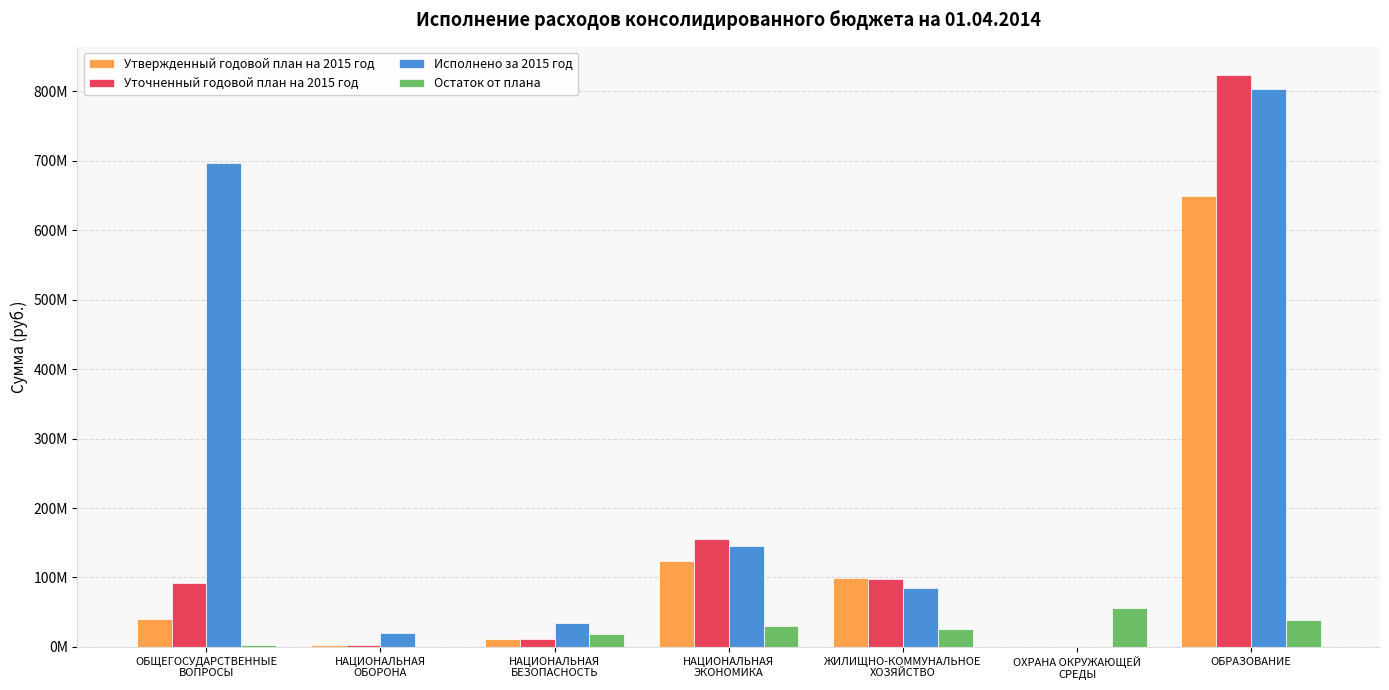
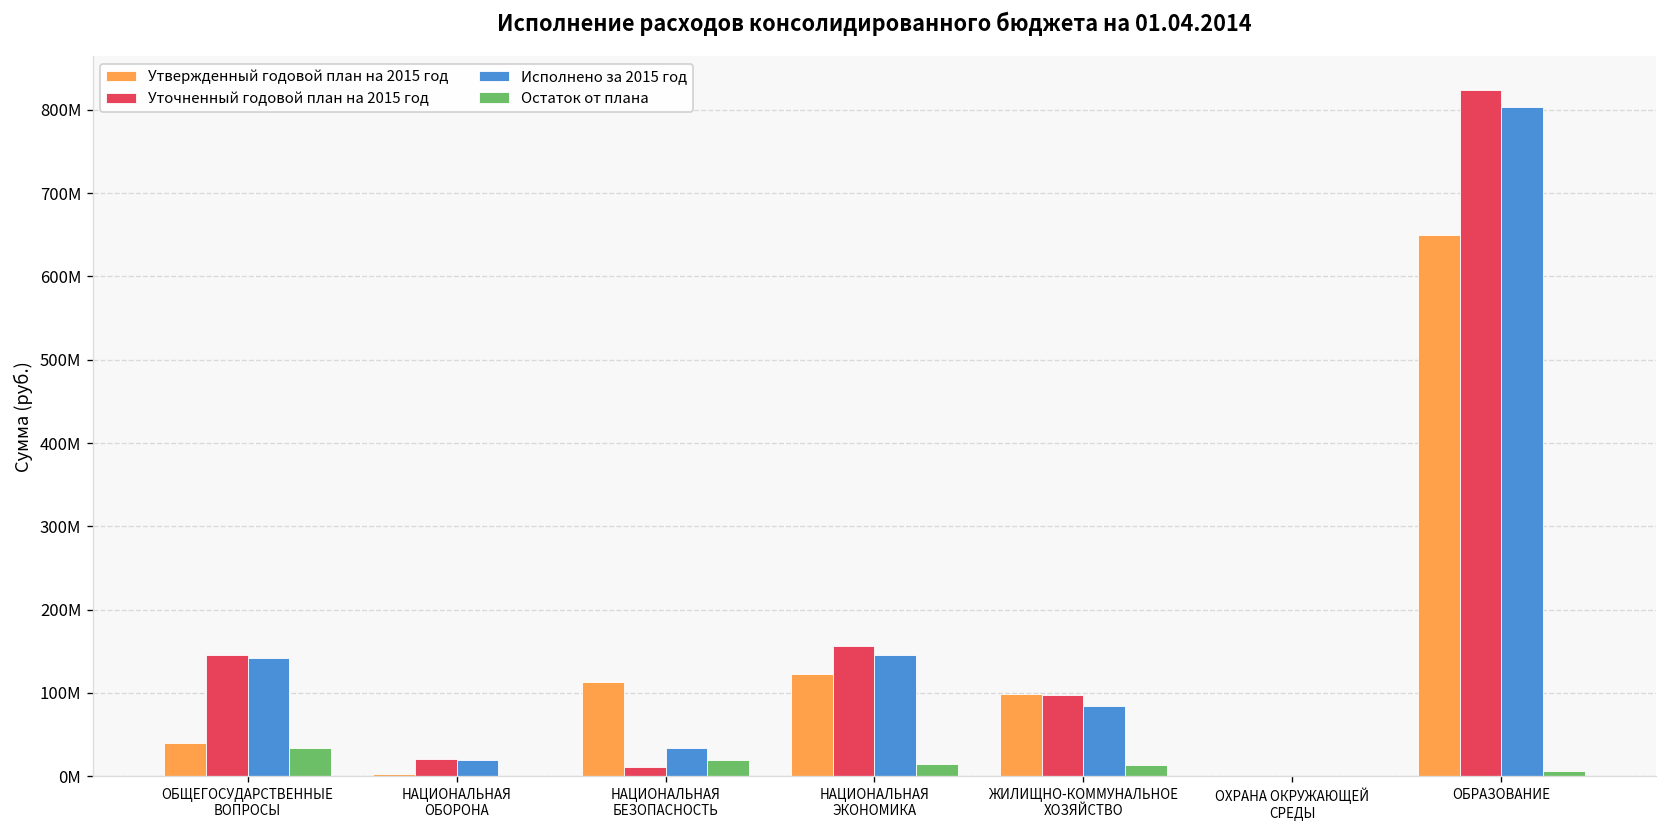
  {
    "Утвержденный годовой план на 2015 год": {
      "ОБЩЕГОСУДАРСТВЕННЫЕ ВОПРОСЫ": "40М",
-     "НАЦИОНАЛЬНАЯ БЕЗОПАСНОСТЬ": "10М",
+     "НАЦИОНАЛЬНАЯ БЕЗОПАСНОСТЬ": "110М",
      "НАЦИОНАЛЬНАЯ ЭКОНОМИКА": "120М",
      "ЖИЛИЩНО-КОММУНАЛЬНОЕ ХОЗЯЙСТВО": "100М",
      "ОБРАЗОВАНИЕ": "650М"
    },
    "Уточненный годовой план на 2015 год": {
-     "ОБЩЕГОСУДАРСТВЕННЫЕ ВОПРОСЫ": "90М",
-     "НАЦИОНАЛЬНАЯ ОБОРОНА": "0М",
+     "ОБЩЕГОСУДАРСТВЕННЫЕ ВОПРОСЫ": "150М",
+     "НАЦИОНАЛЬНАЯ ОБОРОНА": "20М",
      "НАЦИОНАЛЬНАЯ БЕЗОПАСНОСТЬ": "10М",
      "НАЦИОНАЛЬНАЯ ЭКОНОМИКА": "160М",
      "ЖИЛИЩНО-КОММУНАЛЬНОЕ ХОЗЯЙСТВО": "100М",
      "ОБРАЗОВАНИЕ": "820М"
    },
    "Исполнено за 2015 год": {
-     "ОБЩЕГОСУДАРСТВЕННЫЕ ВОПРОСЫ": "700М",
+     "ОБЩЕГОСУДАРСТВЕННЫЕ ВОПРОСЫ": "140М",
      "НАЦИОНАЛЬНАЯ ОБОРОНА": "20М",
      "НАЦИОНАЛЬНАЯ БЕЗОПАСНОСТЬ": "30М",
      "НАЦИОНАЛЬНАЯ ЭКОНОМИКА": "140М",
      "ЖИЛИЩНО-КОММУНАЛЬНОЕ ХОЗЯЙСТВО": "80М",
      "ОБРАЗОВАНИЕ": "800М"
    },
    "Остаток от плана": {
-     "ОБЩЕГОСУДАРСТВЕННЫЕ ВОПРОСЫ": "0М",
+     "ОБЩЕГОСУДАРСТВЕННЫЕ ВОПРОСЫ": "30М",
      "НАЦИОНАЛЬНАЯ БЕЗОПАСНОСТЬ": "20М",
-     "НАЦИОНАЛЬНАЯ ЭКОНОМИКА": "30М",
-     "ЖИЛИЩНО-КОММУНАЛЬНОЕ ХОЗЯЙСТВО": "30М",
-     "ОХРАНА ОКРУЖАЮЩЕЙ СРЕДЫ": "60М",
-     "ОБРАЗОВАНИЕ": "40М"
+     "НАЦИОНАЛЬНАЯ ЭКОНОМИКА": "10М",
+     "ЖИЛИЩНО-КОММУНАЛЬНОЕ ХОЗЯЙСТВО": "10М",
+     "ОХРАНА ОКРУЖАЮЩЕЙ СРЕДЫ": "0М",
+     "ОБРАЗОВАНИЕ": "10М"
    }
  }
